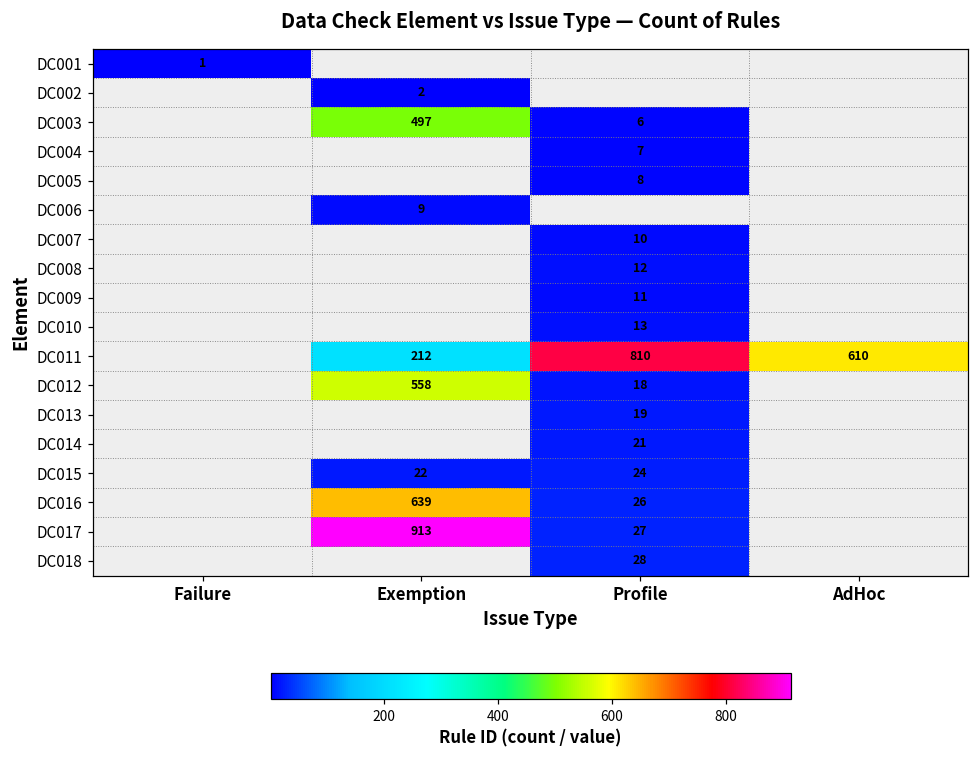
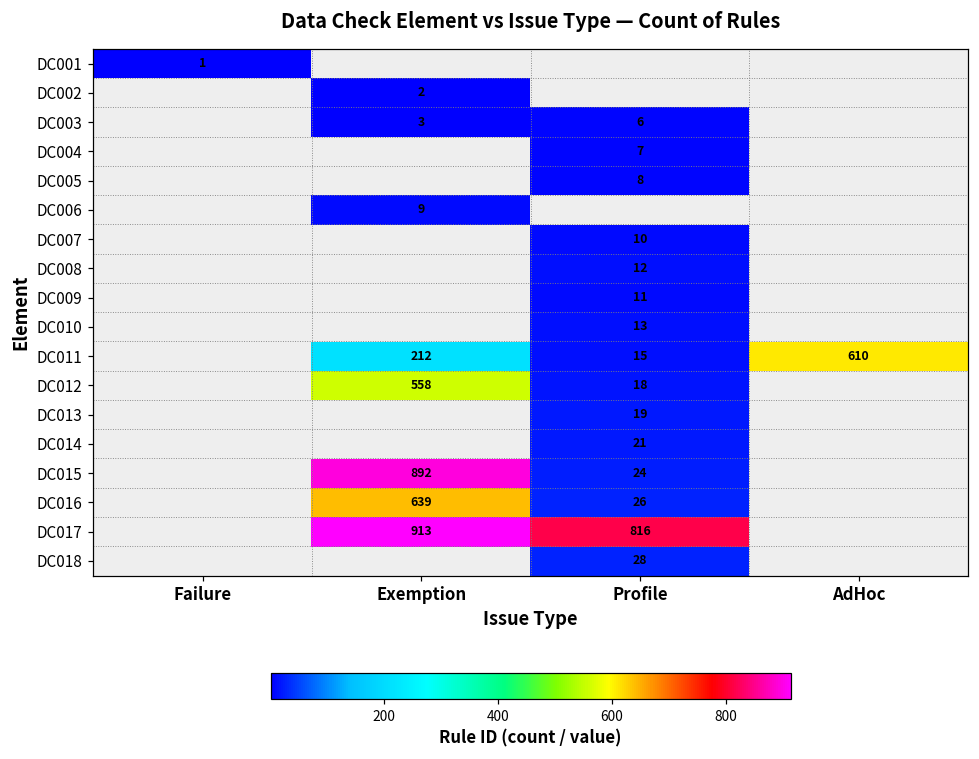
  {
    "DC001": {
      "Failure": 1
    },
    "DC002": {
      "Exemption": 2
    },
    "DC003": {
-     "Exemption": 497,
+     "Exemption": 3,
      "Profile": 6
    },
    "DC004": {
      "Profile": 7
    },
    "DC005": {
      "Profile": 8
    },
    "DC006": {
      "Exemption": 9
    },
    "DC007": {
      "Profile": 10
    },
    "DC008": {
      "Profile": 12
    },
    "DC009": {
      "Profile": 11
    },
    "DC010": {
      "Profile": 13
    },
    "DC011": {
      "Exemption": 212,
-     "Profile": 810,
+     "Profile": 15,
      "AdHoc": 610
    },
    "DC012": {
      "Exemption": 558,
      "Profile": 18
    },
    "DC013": {
      "Profile": 19
    },
    "DC014": {
      "Profile": 21
    },
    "DC015": {
-     "Exemption": 22,
+     "Exemption": 892,
      "Profile": 24
    },
    "DC016": {
      "Exemption": 639,
      "Profile": 26
    },
    "DC017": {
      "Exemption": 913,
-     "Profile": 27
+     "Profile": 816
    },
    "DC018": {
      "Profile": 28
    }
  }
